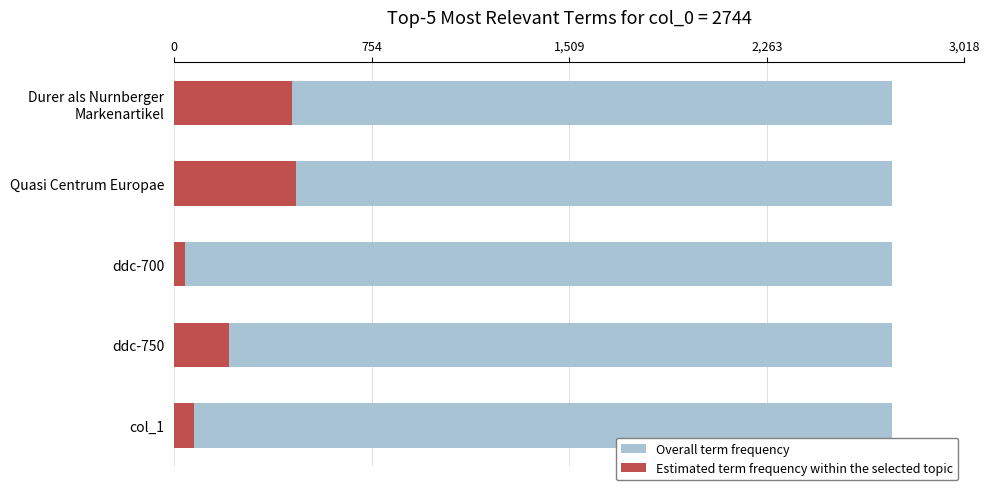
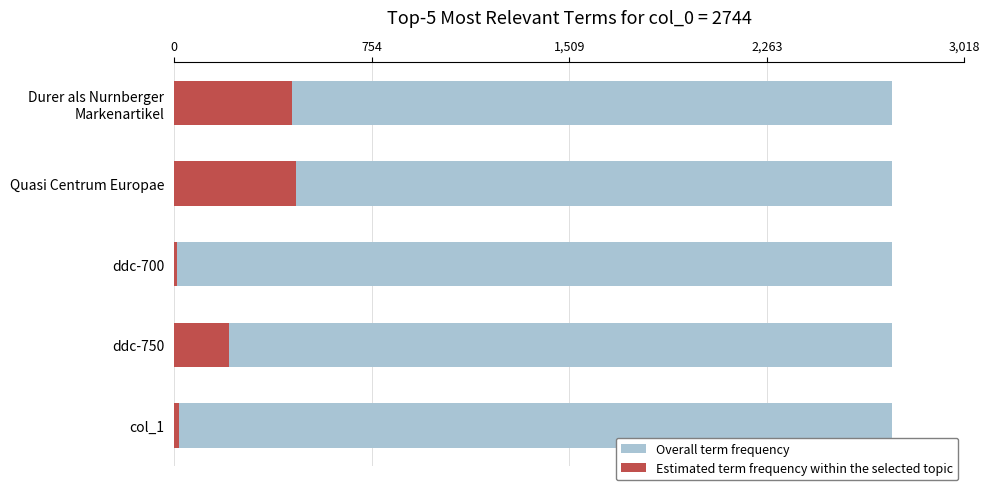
  {
    "Overall term frequency": {
      "Durer als Nurnberger Markenartikel": "2,740",
      "Quasi Centrum Europae": "2,740",
      "ddc-700": "2,740",
      "ddc-750": "2,740",
      "col_1": "2,740"
    },
    "Estimated term frequency within the selected topic": {
-     "ddc-700": "40",
-     "col_1": "80"
+     "ddc-700": "10",
+     "col_1": "20"
    }
  }
